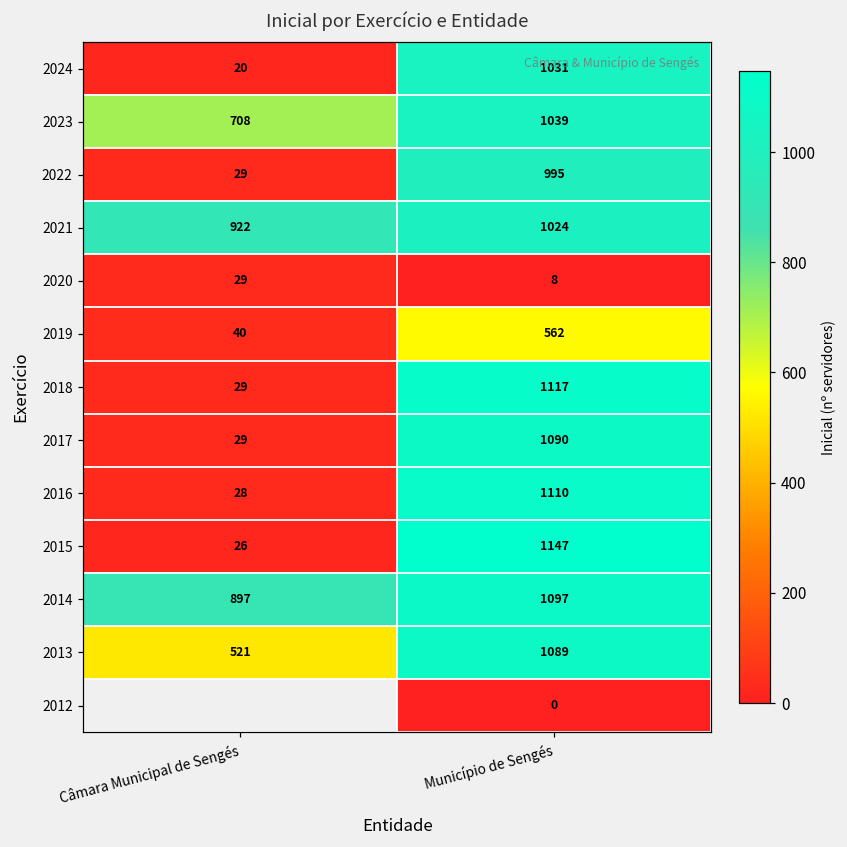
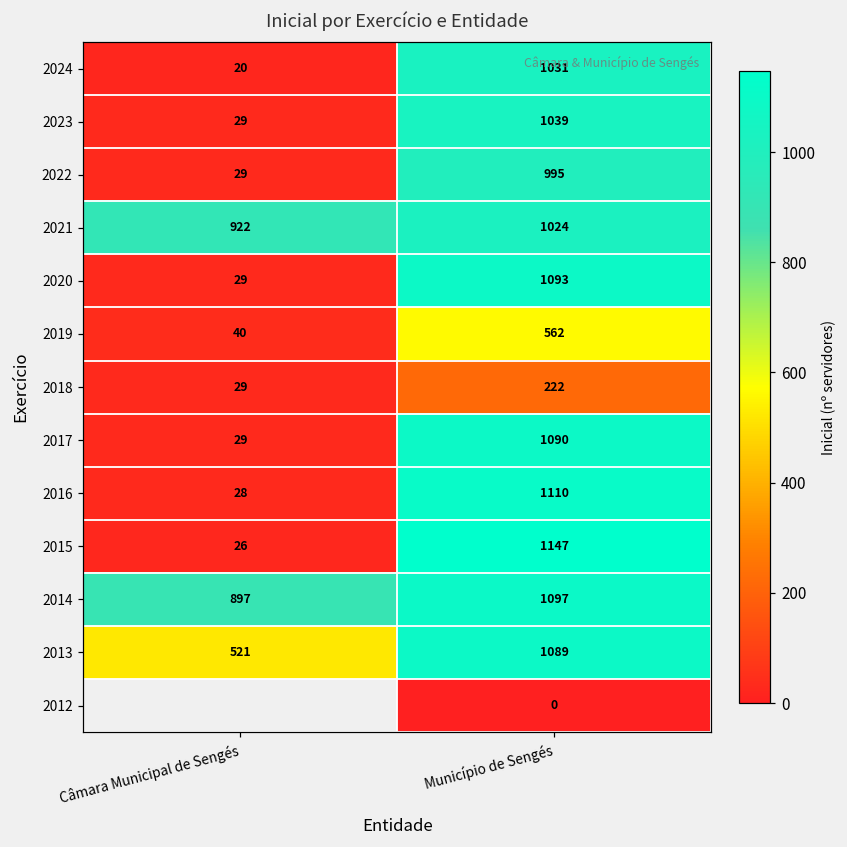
  {
    "2024": {
      "Câmara Municipal de Sengés": 20
    },
    "2023": {
-     "Câmara Municipal de Sengés": 708,
+     "Câmara Municipal de Sengés": 29,
      "Município de Sengés": 1039
    },
    "2022": {
      "Câmara Municipal de Sengés": 29,
      "Município de Sengés": 995
    },
    "2021": {
      "Câmara Municipal de Sengés": 922,
      "Município de Sengés": 1024
    },
    "2020": {
      "Câmara Municipal de Sengés": 29,
-     "Município de Sengés": 8
+     "Município de Sengés": 1093
    },
    "2019": {
      "Câmara Municipal de Sengés": 40,
      "Município de Sengés": 562
    },
    "2018": {
      "Câmara Municipal de Sengés": 29,
-     "Município de Sengés": 1117
+     "Município de Sengés": 222
    },
    "2017": {
      "Câmara Municipal de Sengés": 29,
      "Município de Sengés": 1090
    },
    "2016": {
      "Câmara Municipal de Sengés": 28,
      "Município de Sengés": 1110
    },
    "2015": {
      "Câmara Municipal de Sengés": 26,
      "Município de Sengés": 1147
    },
    "2014": {
      "Câmara Municipal de Sengés": 897,
      "Município de Sengés": 1097
    },
    "2013": {
      "Câmara Municipal de Sengés": 521,
      "Município de Sengés": 1089
    },
    "2012": {
      "Município de Sengés": 0
    }
  }
